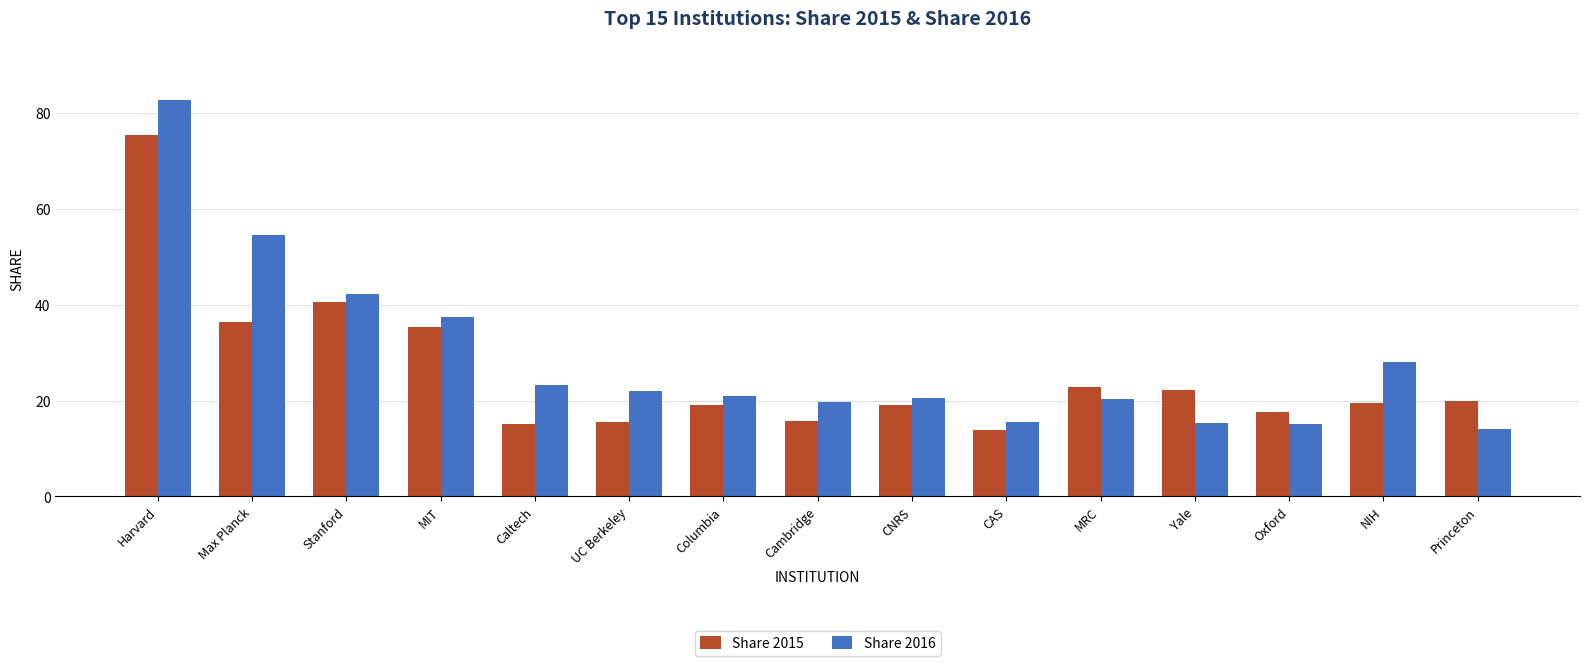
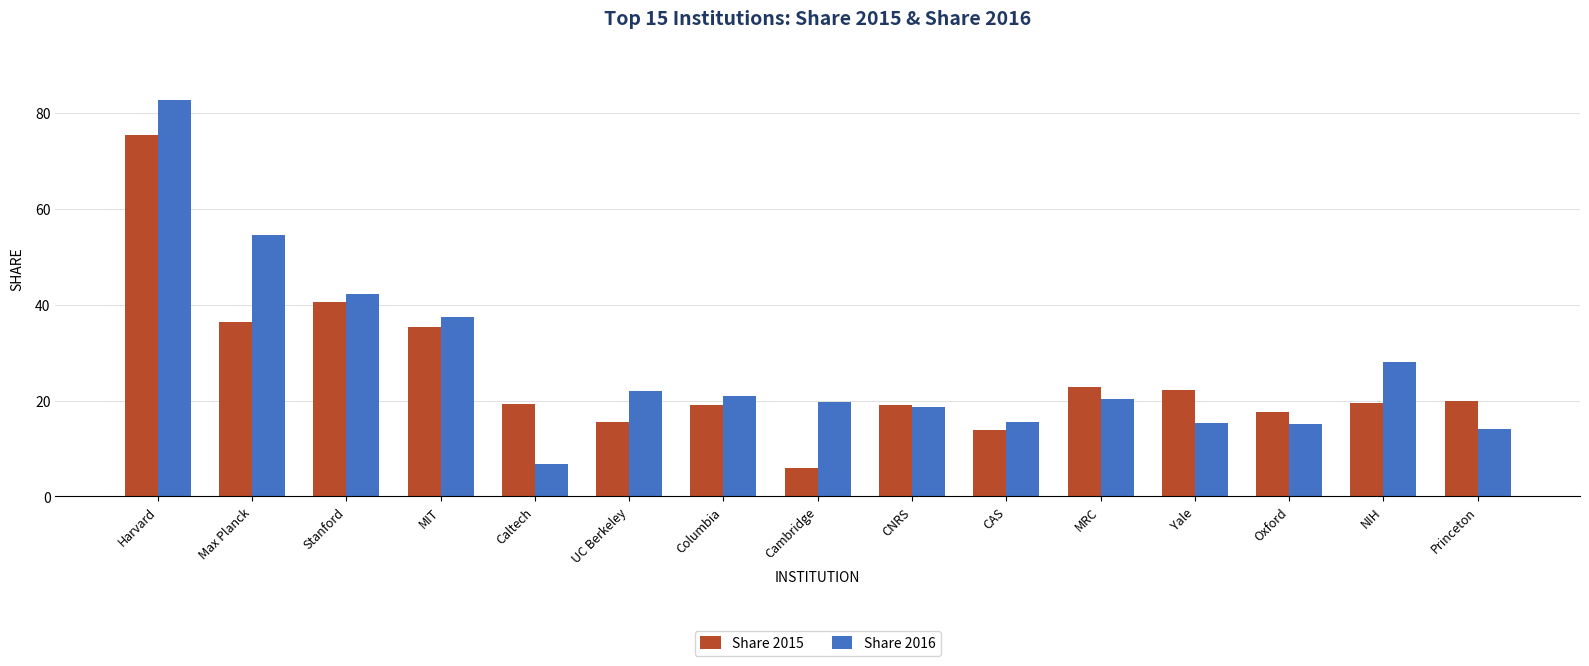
  {
    "Share 2015": {
      "Harvard": 75,
      "Max Planck": 36,
      "Stanford": 41,
      "MIT": 35,
-     "Caltech": 15,
+     "Caltech": 19,
      "UC Berkeley": 15,
      "Columbia": 19,
-     "Cambridge": 16,
+     "Cambridge": 6,
      "CNRS": 19,
      "CAS": 14,
      "MRC": 23,
      "Yale": 22,
      "Oxford": 18,
      "NIH": 19,
      "Princeton": 20
    },
    "Share 2016": {
      "Harvard": 83,
      "Max Planck": 54,
      "Stanford": 42,
      "MIT": 37,
-     "Caltech": 23,
+     "Caltech": 7,
      "UC Berkeley": 22,
      "Columbia": 21,
      "Cambridge": 20,
-     "CNRS": 21,
+     "CNRS": 19,
      "CAS": 15,
      "MRC": 20,
      "Yale": 15,
      "Oxford": 15,
      "NIH": 28,
      "Princeton": 14
    }
  }
